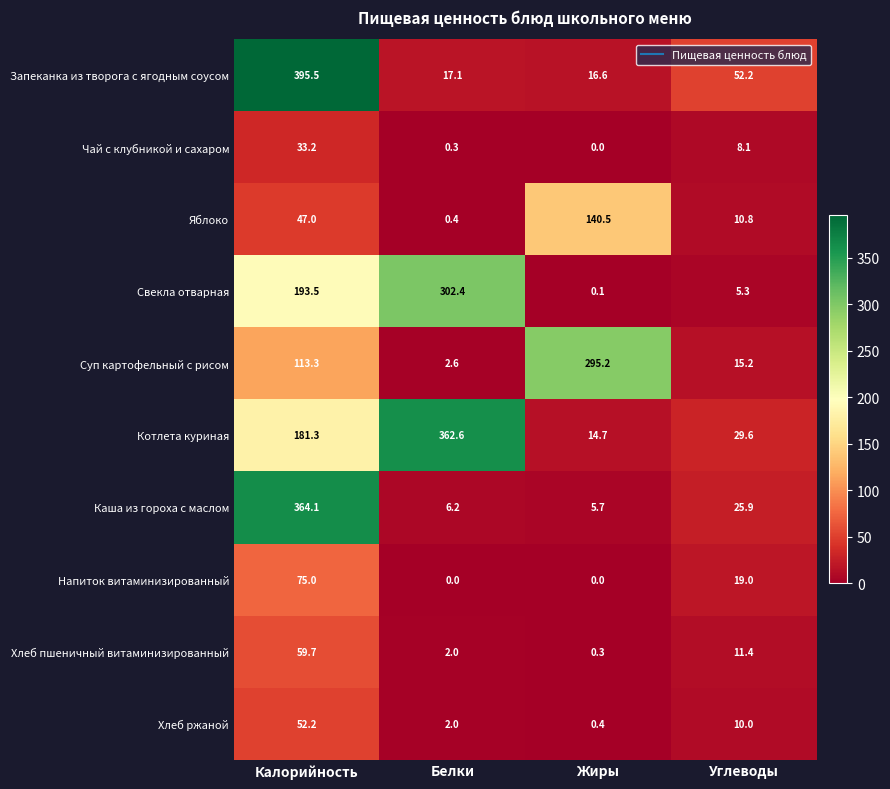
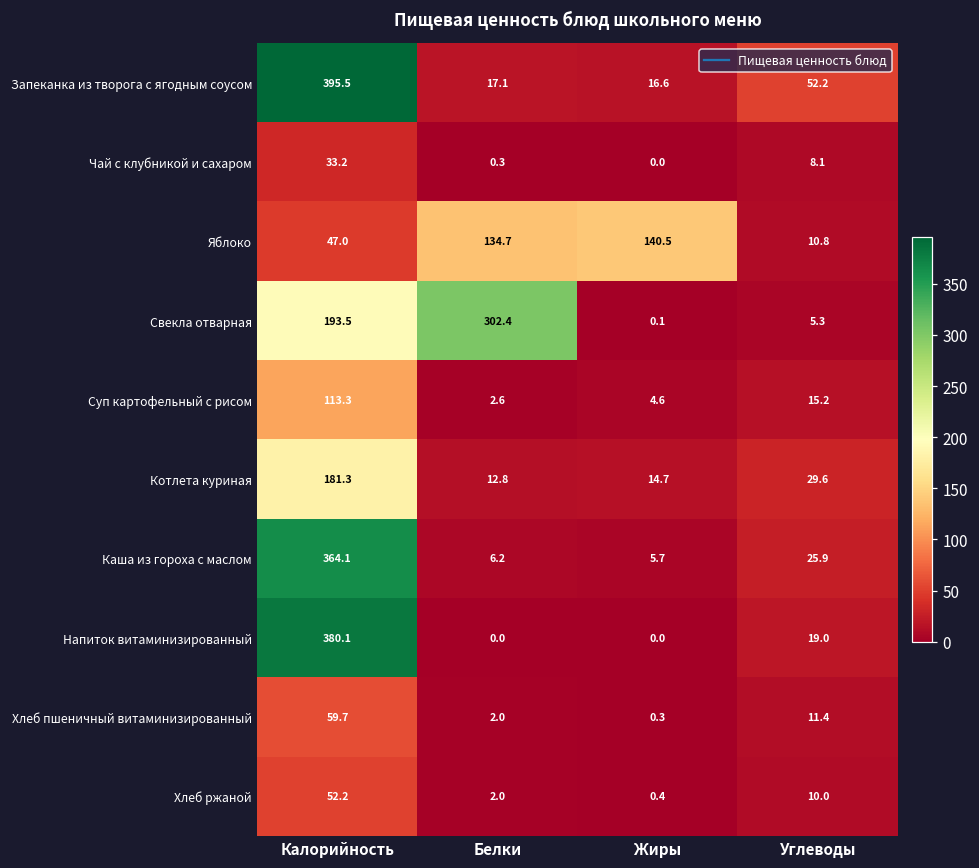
  {
    "Запеканка из творога с ягодным соусом": {
      "Калорийность": 395.5,
      "Белки": 17.1,
      "Жиры": 16.6,
      "Углеводы": 52.2
    },
    "Чай с клубникой и сахаром": {
      "Калорийность": 33.2,
      "Белки": 0.3,
      "Жиры": 0.0,
      "Углеводы": 8.1
    },
    "Яблоко": {
      "Калорийность": 47.0,
-     "Белки": 0.4,
+     "Белки": 134.7,
      "Жиры": 140.5,
      "Углеводы": 10.8
    },
    "Свекла отварная": {
      "Калорийность": 193.5,
      "Белки": 302.4,
      "Жиры": 0.1,
      "Углеводы": 5.3
    },
    "Суп картофельный с рисом": {
      "Калорийность": 113.3,
      "Белки": 2.6,
-     "Жиры": 295.2,
+     "Жиры": 4.6,
      "Углеводы": 15.2
    },
    "Котлета куриная": {
      "Калорийность": 181.3,
-     "Белки": 362.6,
+     "Белки": 12.8,
      "Жиры": 14.7,
      "Углеводы": 29.6
    },
    "Каша из гороха с маслом": {
      "Калорийность": 364.1,
      "Белки": 6.2,
      "Жиры": 5.7,
      "Углеводы": 25.9
    },
    "Напиток витаминизированный": {
-     "Калорийность": 75.0,
+     "Калорийность": 380.1,
      "Белки": 0.0,
      "Жиры": 0.0,
      "Углеводы": 19.0
    },
    "Хлеб пшеничный витаминизированный": {
      "Калорийность": 59.7,
      "Белки": 2.0,
      "Жиры": 0.3,
      "Углеводы": 11.4
    },
    "Хлеб ржаной": {
      "Калорийность": 52.2,
      "Белки": 2.0,
      "Жиры": 0.4,
      "Углеводы": 10.0
    }
  }
